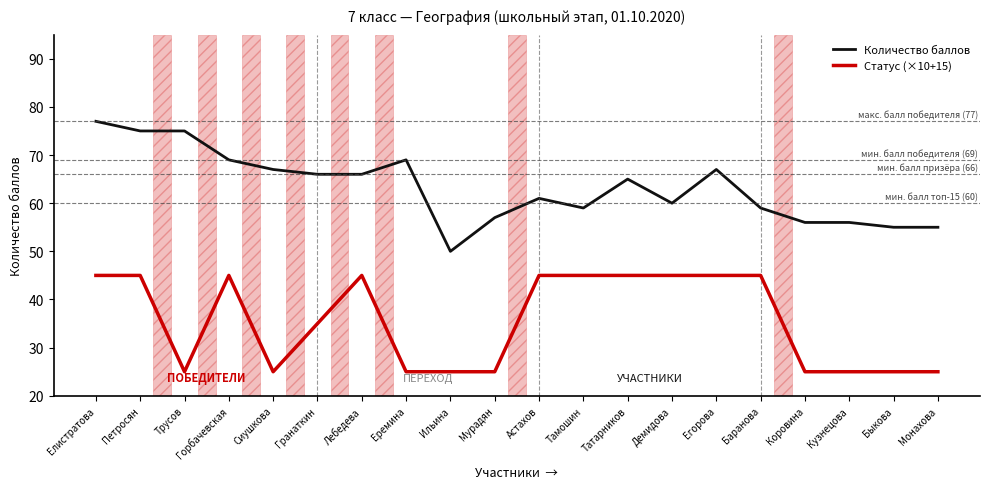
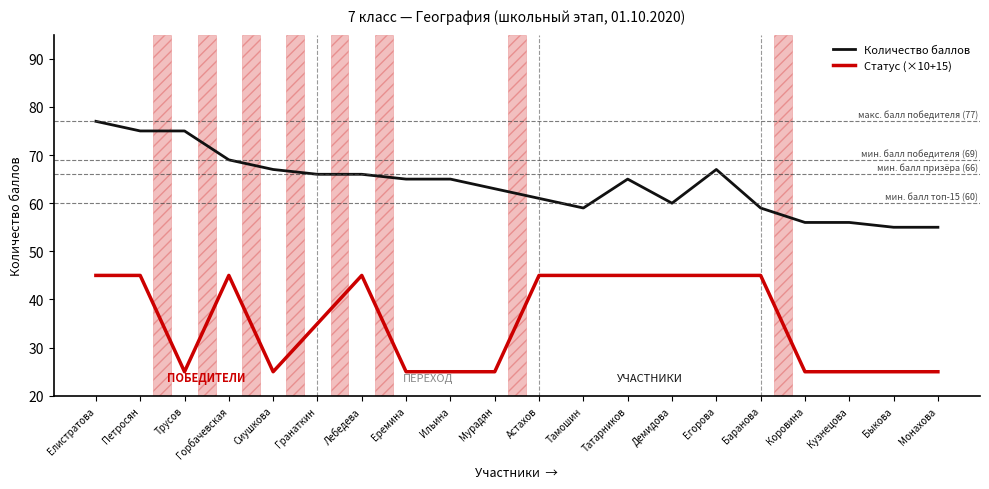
  {
    "Количество баллов": {
      "Елистратова": 77,
      "Петросян": 75,
      "Трусов": 75,
      "Горбачевская": 69,
      "Сиушкова": 67,
      "Гранаткин": 66,
      "Лебедева": 66,
-     "Еремина": 69,
-     "Ильина": 50,
-     "Мурадян": 57,
+     "Еремина": 65,
+     "Ильина": 65,
+     "Мурадян": 63,
      "Астахов": 61,
      "Тамошин": 59,
      "Татарников": 65,
      "Демидова": 60,
      "Егорова": 67,
      "Баранова": 59,
      "Коровина": 56,
      "Кузнецова": 56,
      "Быкова": 55,
      "Монахова": 55
    },
    "Статус (×10+15)": {
      "Елистратова": 45,
      "Петросян": 45,
      "Трусов": 25,
      "Горбачевская": 45,
      "Сиушкова": 25,
      "Гранаткин": 35,
      "Лебедева": 45,
      "Еремина": 25,
      "Ильина": 25,
      "Мурадян": 25,
      "Астахов": 45,
      "Тамошин": 45,
      "Татарников": 45,
      "Демидова": 45,
      "Егорова": 45,
      "Баранова": 45,
      "Коровина": 25,
      "Кузнецова": 25,
      "Быкова": 25,
      "Монахова": 25
    }
  }
